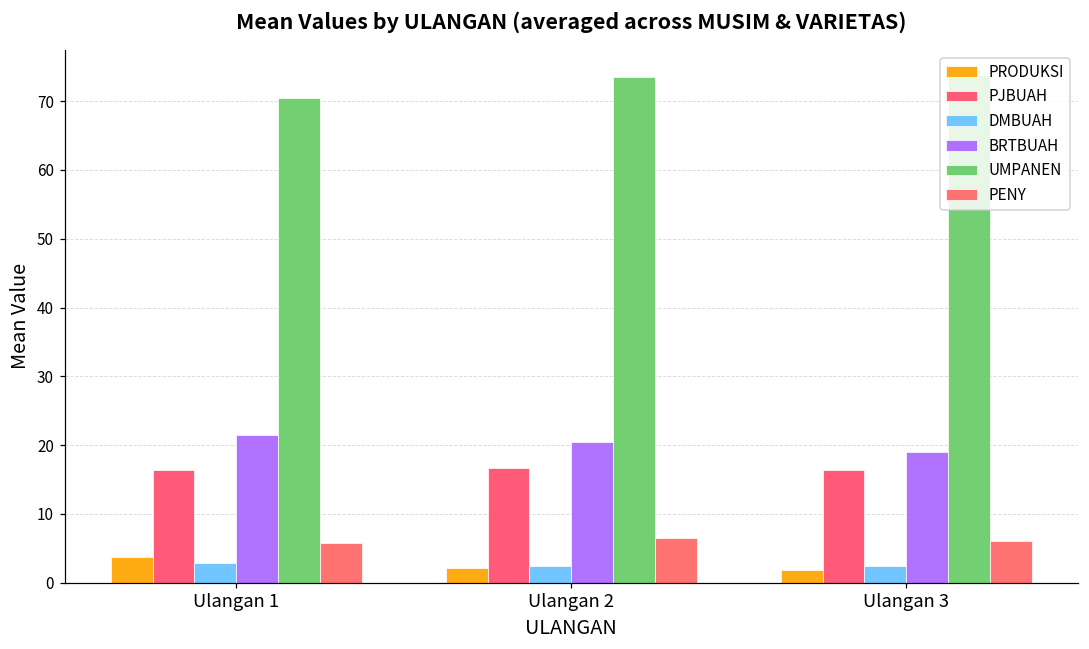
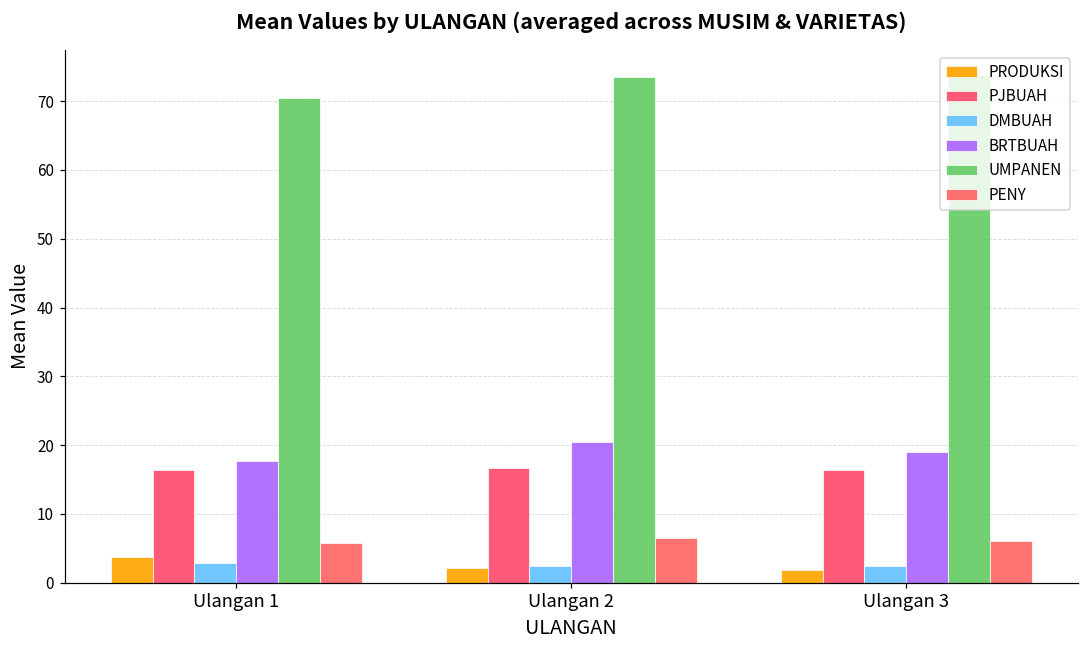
  {
    "PRODUKSI": {
      "Ulangan 1": 4,
      "Ulangan 2": 2,
      "Ulangan 3": 2
    },
    "DMBUAH": {
      "Ulangan 1": 3,
      "Ulangan 2": 2,
      "Ulangan 3": 2
    },
    "BRTBUAH": {
-     "Ulangan 1": 22,
+     "Ulangan 1": 18,
      "Ulangan 2": 21,
      "Ulangan 3": 19
    },
    "UMPANEN": {
      "Ulangan 1": 70,
      "Ulangan 2": 74
    }
  }
